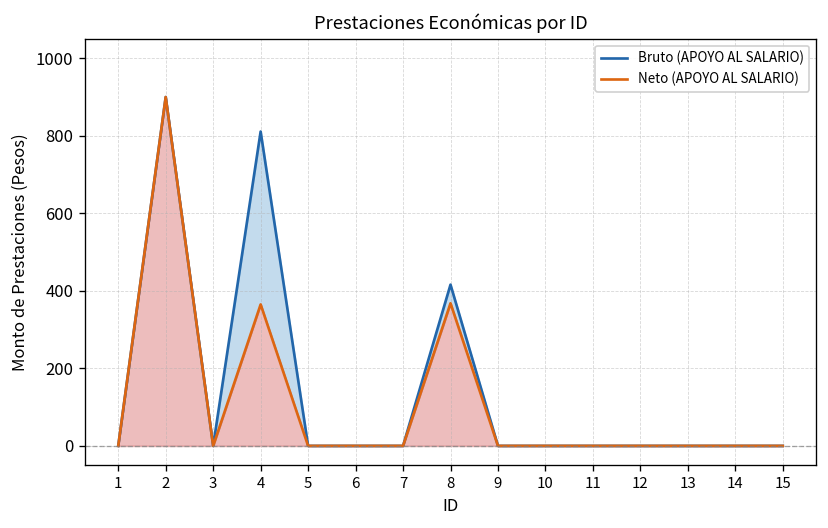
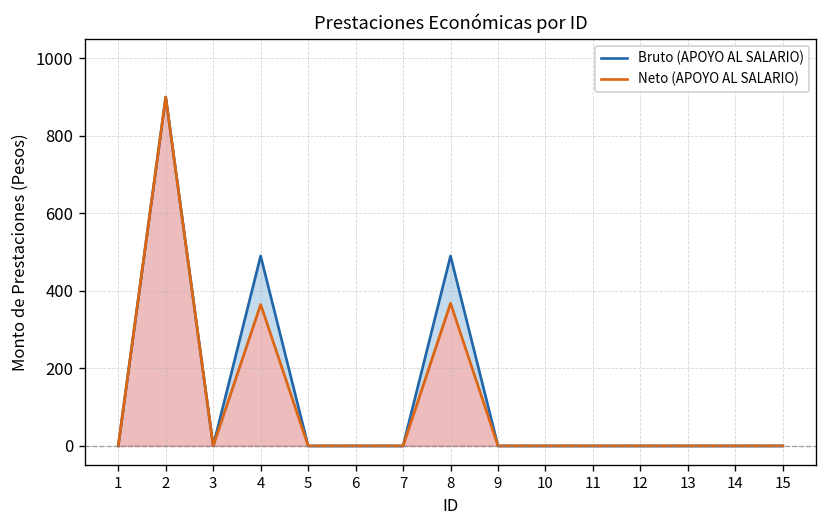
  {
    "Bruto (APOYO AL SALARIO)": {
-     "4": 810,
-     "8": 420
+     "4": 490,
+     "8": 490
    },
    "Neto (APOYO AL SALARIO)": {
      "4": 370,
      "8": 370
    }
  }
